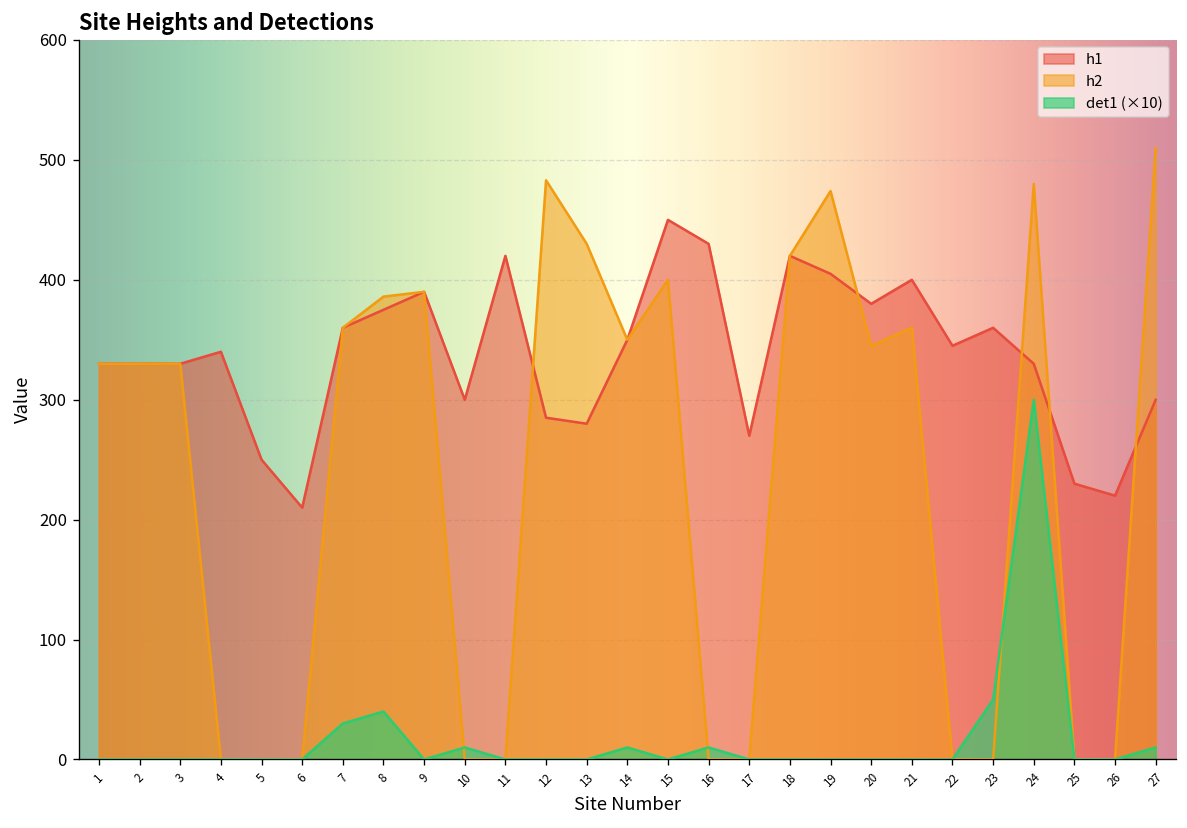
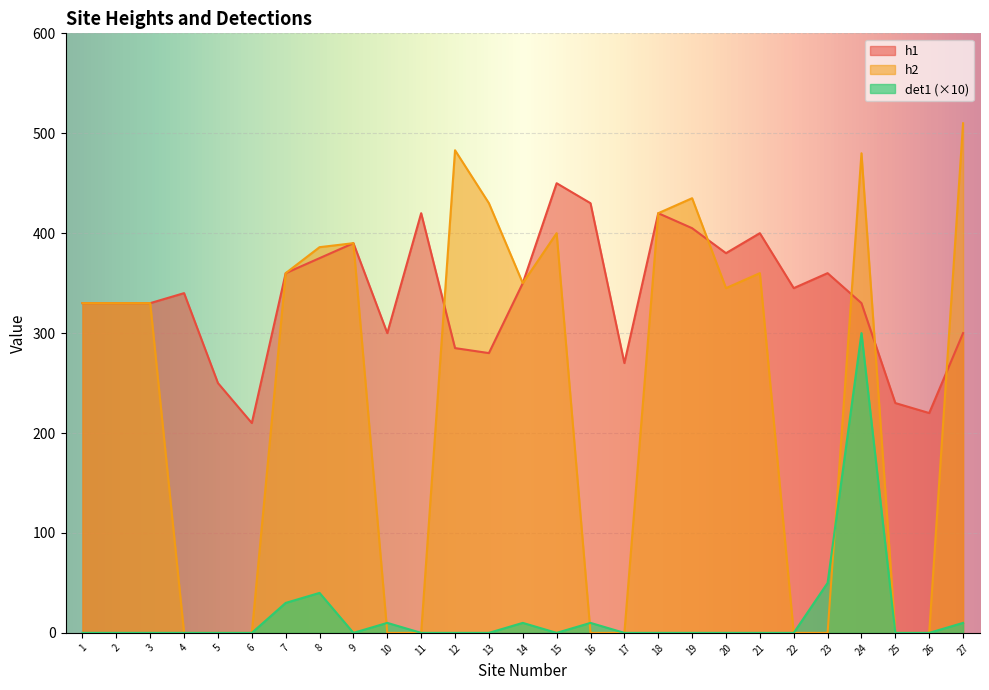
  {
    "h1": {
      "4": 340,
      "5": 250,
      "6": 210,
      "8": 380,
      "10": 300,
      "11": 420,
      "12": 290,
      "13": 280,
      "15": 450,
      "16": 430,
      "17": 270,
      "19": 410,
      "20": 380,
      "21": 400,
      "22": 350,
      "23": 360,
      "24": 330,
      "25": 230,
      "26": 220,
      "27": 300
    },
    "h2": {
      "8": 390,
      "10": 0,
      "12": 480,
      "13": 430,
      "15": 400,
      "16": 0,
-     "19": 470,
+     "19": 440,
      "20": 350,
      "21": 360,
      "23": 0,
      "24": 480,
      "27": 510
    },
    "det1 (×10)": {
      "1": 0,
      "2": 0,
      "3": 0,
      "7": 30,
      "8": 40,
      "9": 0,
      "10": 10,
      "12": 0,
      "13": 0,
      "14": 10,
      "15": 0,
      "16": 10,
      "18": 0,
      "19": 0,
      "20": 0,
      "21": 0,
      "23": 50,
      "24": 300,
      "27": 10
    }
  }
